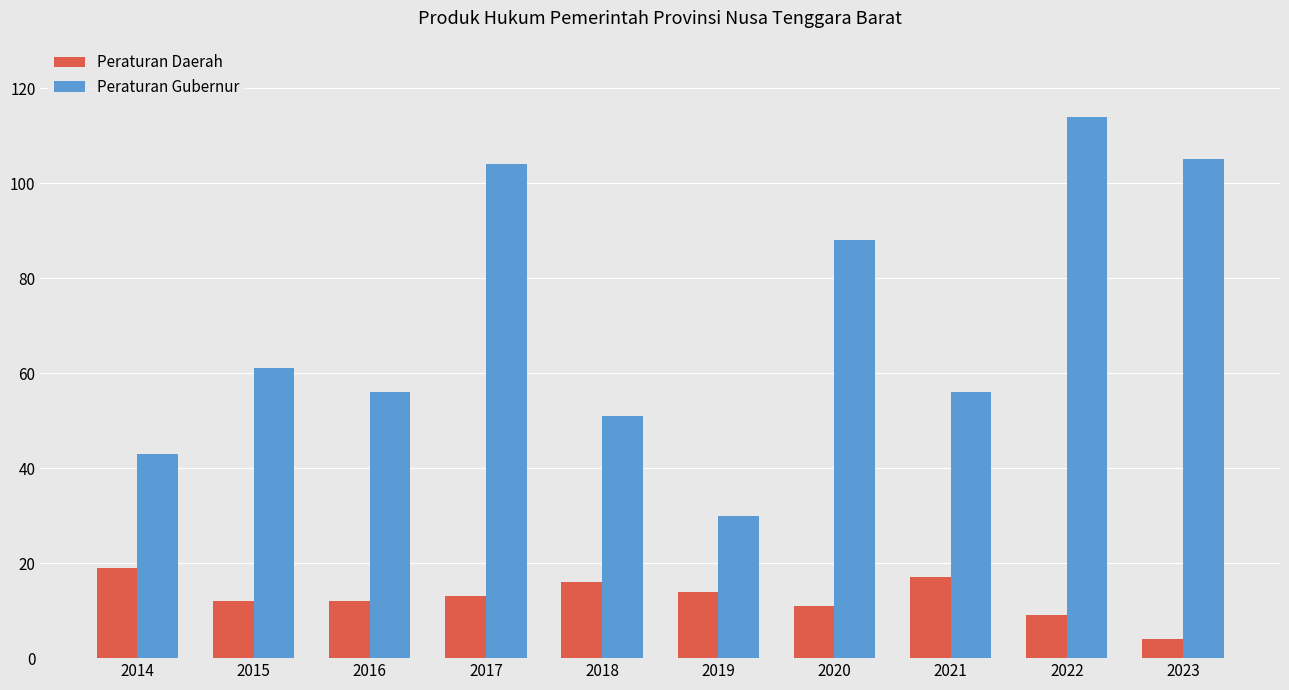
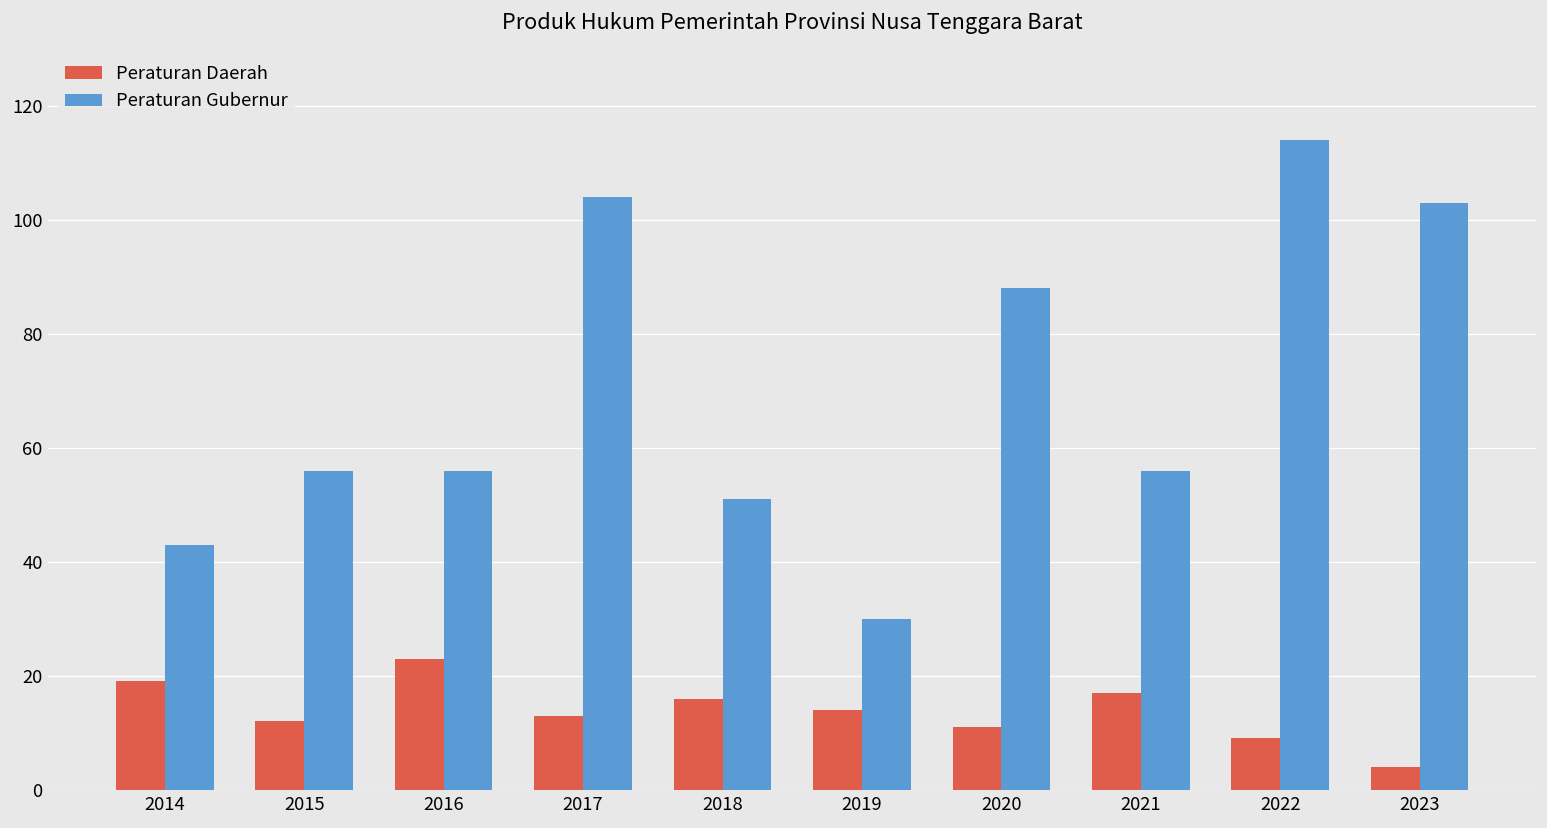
  {
    "Peraturan Daerah": {
      "2014": 19,
      "2015": 12,
-     "2016": 12,
+     "2016": 23,
      "2017": 13,
      "2018": 16,
      "2019": 14,
      "2020": 11,
      "2021": 17,
      "2022": 9,
      "2023": 4
    },
    "Peraturan Gubernur": {
      "2014": 43,
-     "2015": 61,
+     "2015": 56,
      "2016": 56,
      "2017": 104,
      "2018": 51,
      "2019": 30,
      "2020": 88,
      "2021": 56,
      "2022": 114,
-     "2023": 105
+     "2023": 103
    }
  }
